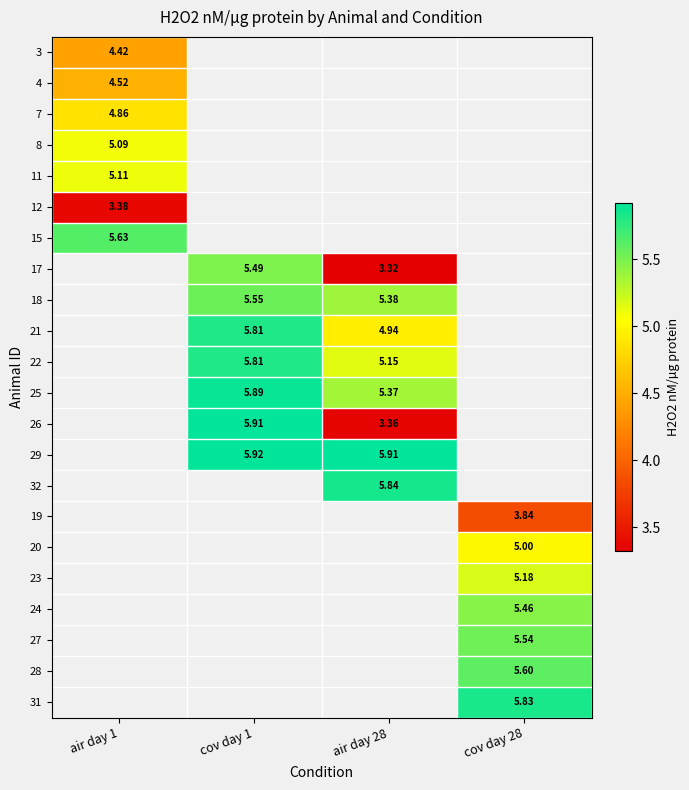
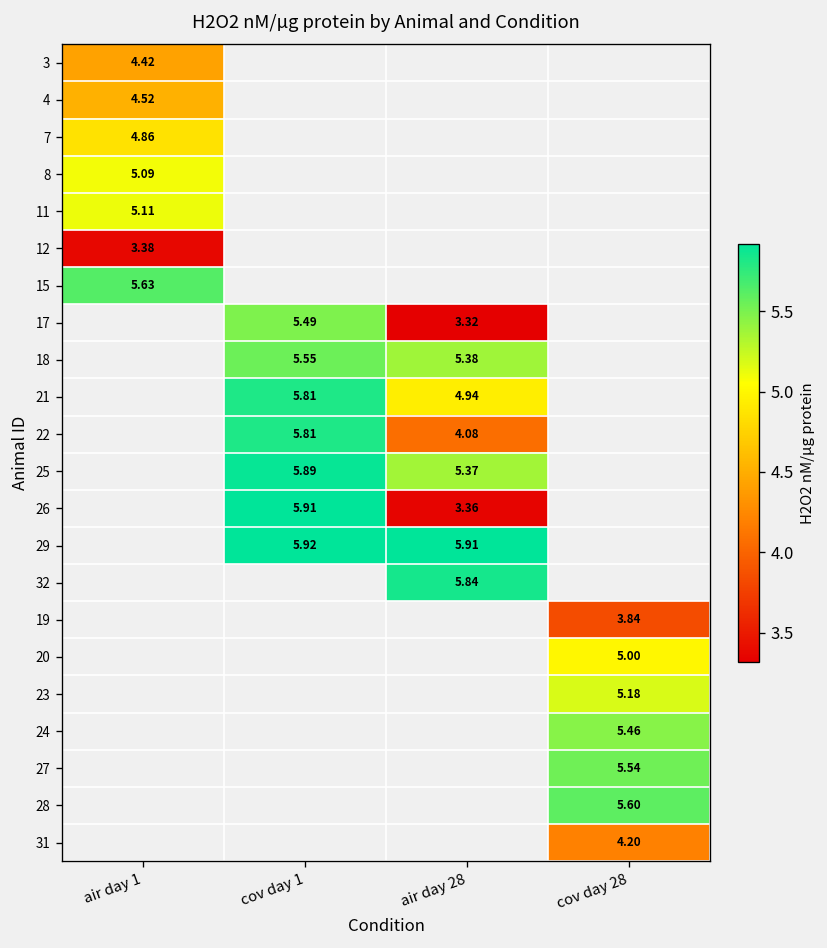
  {
    "3": {
      "air day 1": 4.42
    },
    "4": {
      "air day 1": 4.52
    },
    "7": {
      "air day 1": 4.86
    },
    "8": {
      "air day 1": 5.09
    },
    "11": {
      "air day 1": 5.11
    },
    "12": {
      "air day 1": 3.38
    },
    "15": {
      "air day 1": 5.63
    },
    "17": {
      "cov day 1": 5.49,
      "air day 28": 3.32
    },
    "18": {
      "cov day 1": 5.55,
      "air day 28": 5.38
    },
    "21": {
      "cov day 1": 5.81,
      "air day 28": 4.94
    },
    "22": {
      "cov day 1": 5.81,
-     "air day 28": 5.15
+     "air day 28": 4.08
    },
    "25": {
      "cov day 1": 5.89,
      "air day 28": 5.37
    },
    "26": {
      "cov day 1": 5.91,
      "air day 28": 3.36
    },
    "29": {
      "cov day 1": 5.92,
      "air day 28": 5.91
    },
    "32": {
      "air day 28": 5.84
    },
    "19": {
      "cov day 28": 3.84
    },
    "20": {
      "cov day 28": 5.00
    },
    "23": {
      "cov day 28": 5.18
    },
    "24": {
      "cov day 28": 5.46
    },
    "27": {
      "cov day 28": 5.54
    },
    "28": {
      "cov day 28": 5.60
    },
    "31": {
-     "cov day 28": 5.83
+     "cov day 28": 4.20
    }
  }
